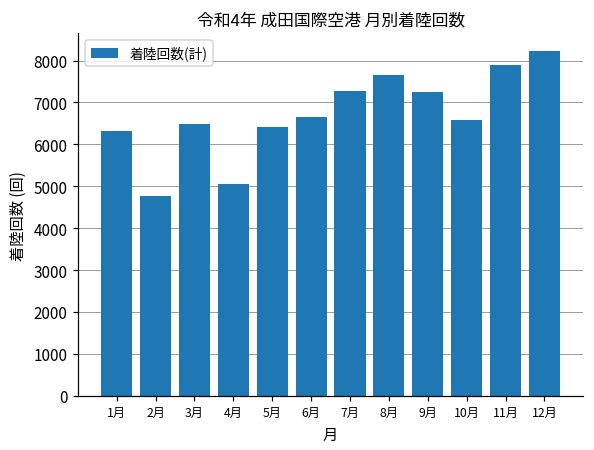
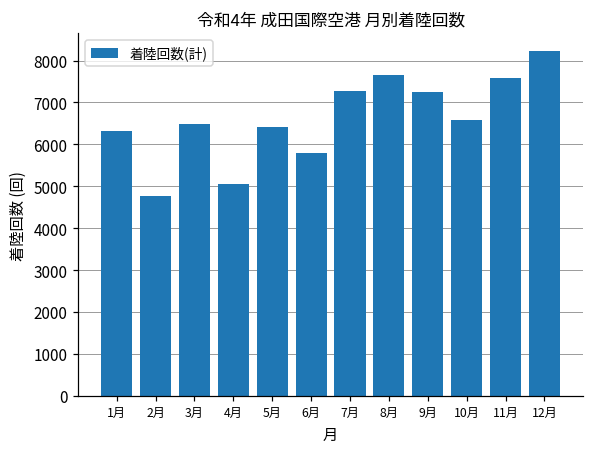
  {
    "1月": 6300,
    "2月": 4800,
    "3月": 6500,
    "4月": 5100,
    "5月": 6400,
-   "6月": 6600,
+   "6月": 5800,
    "7月": 7300,
    "8月": 7600,
    "9月": 7200,
    "10月": 6600,
-   "11月": 7900,
+   "11月": 7600,
    "12月": 8200
  }
